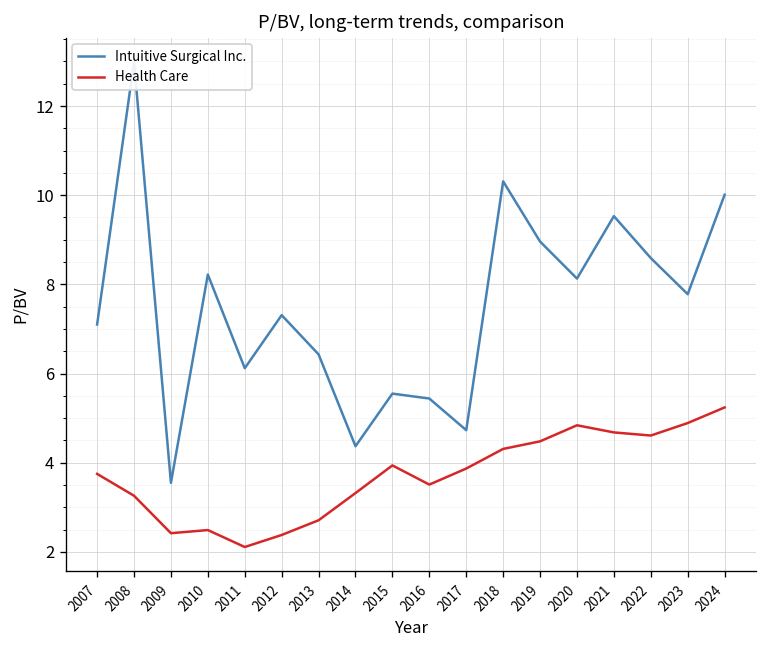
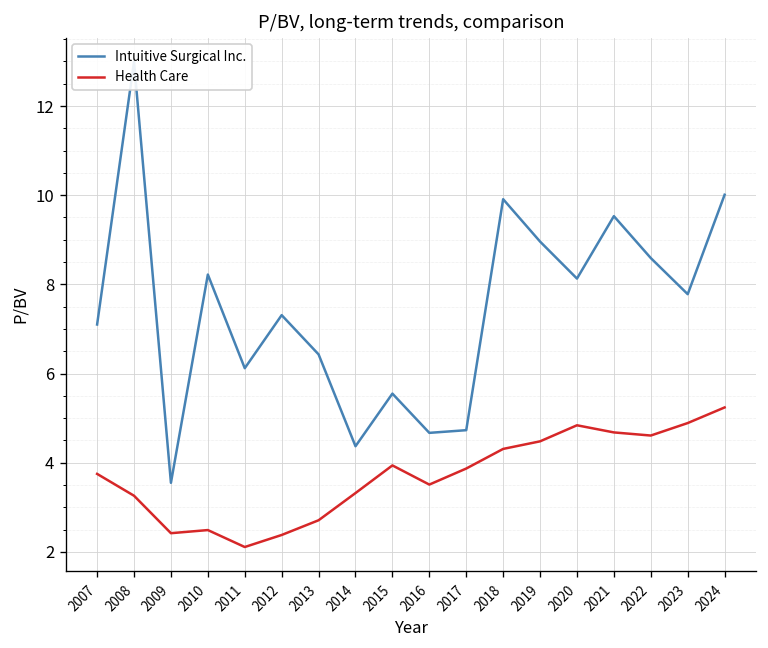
  {
    "Intuitive Surgical Inc.": {
      "2007": 7.1,
      "2009": 3.6,
      "2010": 8.2,
      "2011": 6.1,
      "2012": 7.3,
      "2013": 6.4,
      "2014": 4.4,
      "2015": 5.6,
-     "2016": 5.4,
+     "2016": 4.7,
      "2017": 4.7,
-     "2018": 10.3,
+     "2018": 9.9,
      "2019": 9.0,
      "2020": 8.1,
      "2021": 9.5,
      "2022": 8.6,
      "2023": 7.8,
      "2024": 10.0
    },
    "Health Care": {
      "2007": 3.8,
      "2008": 3.3,
      "2009": 2.4,
      "2010": 2.5,
      "2011": 2.1,
      "2012": 2.4,
      "2013": 2.7,
      "2014": 3.3,
      "2015": 3.9,
      "2016": 3.5,
      "2017": 3.9,
      "2018": 4.3,
      "2019": 4.5,
      "2020": 4.8,
      "2021": 4.7,
      "2022": 4.6,
      "2023": 4.9,
      "2024": 5.2
    }
  }
